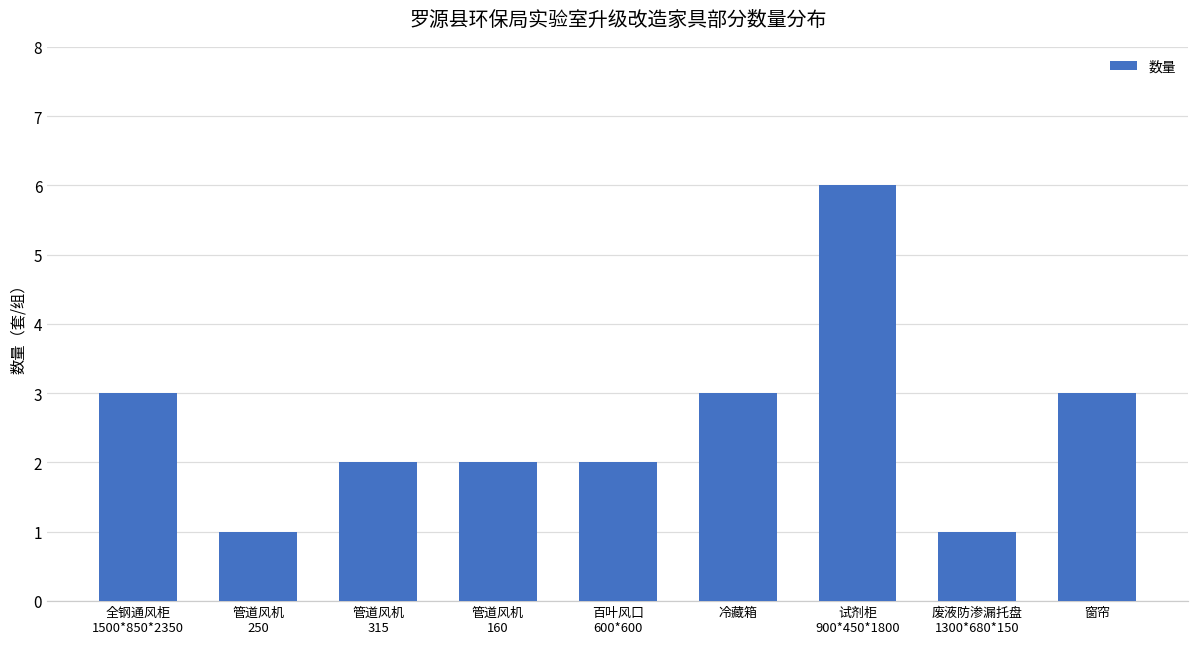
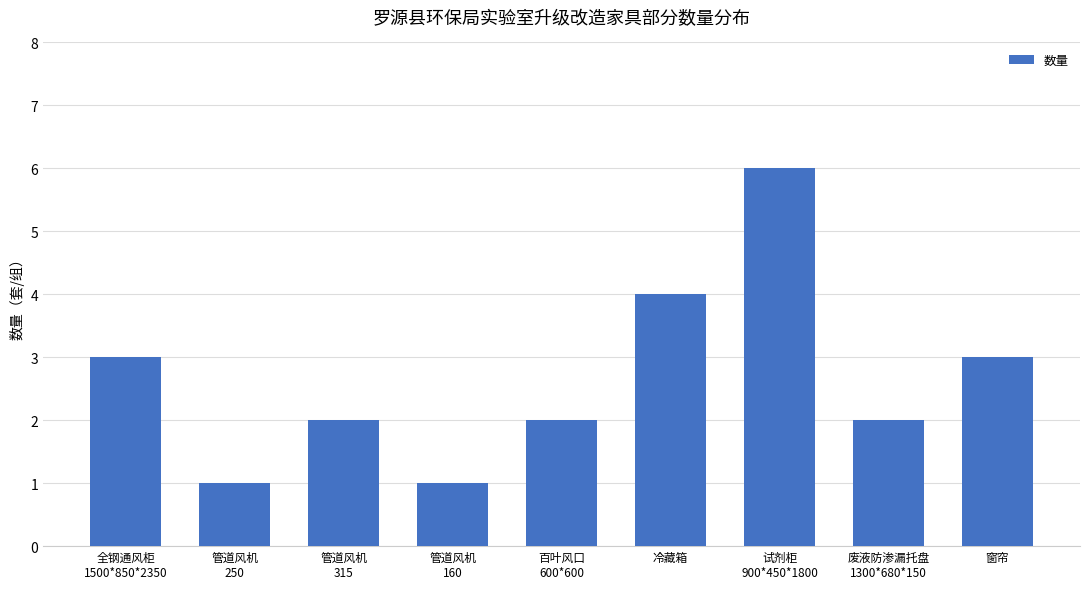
  {
    "全钢通风柜 1500*850*2350": 3,
    "管道风机 250": 1,
    "管道风机 315": 2,
-   "管道风机 160": 2,
+   "管道风机 160": 1,
    "百叶风口 600*600": 2,
-   "冷藏箱": 3,
+   "冷藏箱": 4,
    "试剂柜 900*450*1800": 6,
-   "废液防渗漏托盘 1300*680*150": 1,
+   "废液防渗漏托盘 1300*680*150": 2,
    "窗帘": 3
  }
